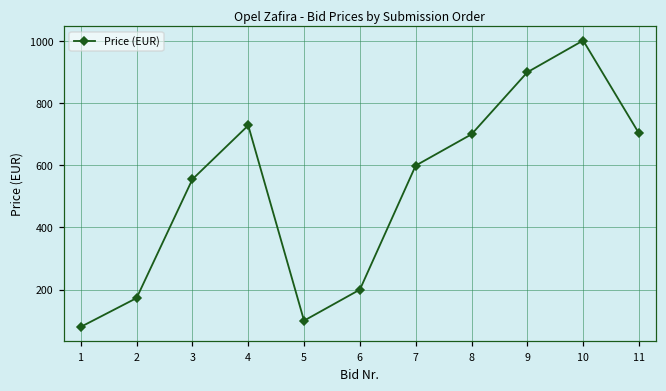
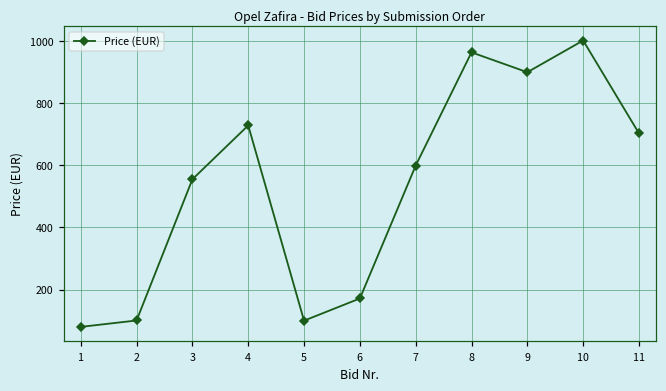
  {
    "1": 80,
-   "2": 170,
+   "2": 100,
    "3": 560,
    "4": 730,
    "5": 100,
-   "6": 200,
+   "6": 170,
    "7": 600,
-   "8": 700,
+   "8": 960,
    "9": 900,
    "10": 1000,
    "11": 700
  }
